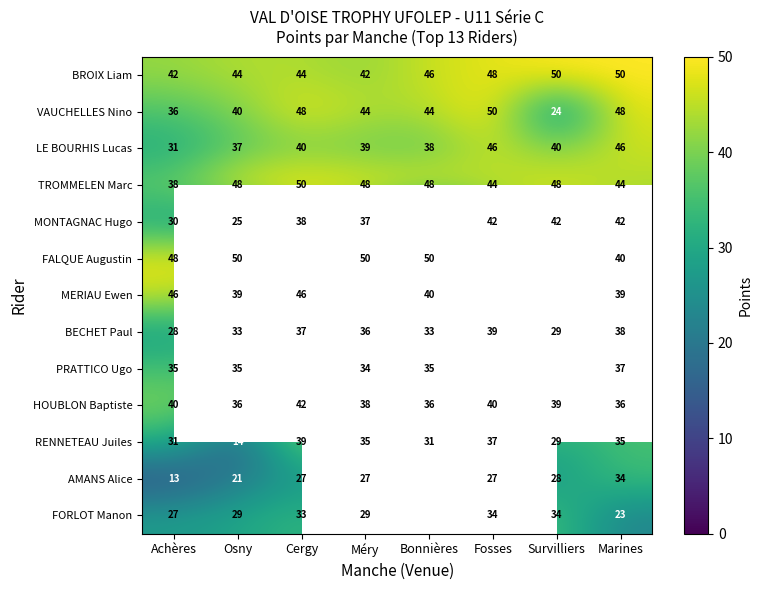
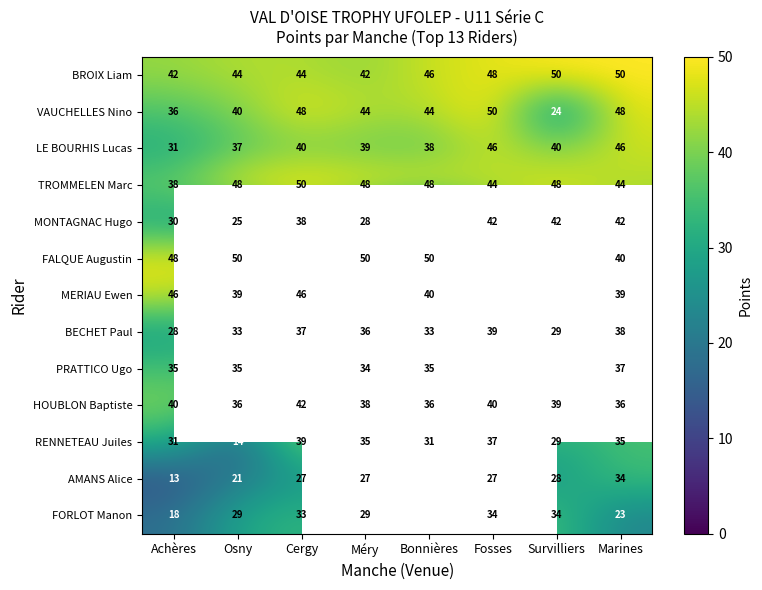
  {
    "BROIX Liam": {
      "Achères": 42,
      "Osny": 44,
      "Cergy": 44,
      "Méry": 42,
      "Bonnières": 46,
      "Fosses": 48,
      "Survilliers": 50,
      "Marines": 50
    },
    "VAUCHELLES Nino": {
      "Achères": 36,
      "Osny": 40,
      "Cergy": 48,
      "Méry": 44,
      "Bonnières": 44,
      "Fosses": 50,
      "Survilliers": 24,
      "Marines": 48
    },
    "LE BOURHIS Lucas": {
      "Achères": 31,
      "Osny": 37,
      "Cergy": 40,
      "Méry": 39,
      "Bonnières": 38,
      "Fosses": 46,
      "Survilliers": 40,
      "Marines": 46
    },
    "TROMMELEN Marc": {
      "Achères": 38,
      "Osny": 48,
      "Cergy": 50,
      "Méry": 48,
      "Bonnières": 48,
      "Fosses": 44,
      "Survilliers": 48,
      "Marines": 44
    },
    "MONTAGNAC Hugo": {
      "Achères": 30,
      "Osny": 25,
      "Cergy": 38,
-     "Méry": 37,
+     "Méry": 28,
      "Fosses": 42,
      "Survilliers": 42,
      "Marines": 42
    },
    "FALQUE Augustin": {
      "Achères": 48,
      "Osny": 50,
      "Méry": 50,
      "Bonnières": 50,
      "Marines": 40
    },
    "MERIAU Ewen": {
      "Achères": 46,
      "Osny": 39,
      "Cergy": 46,
      "Bonnières": 40,
      "Marines": 39
    },
    "BECHET Paul": {
      "Achères": 28,
      "Osny": 33,
      "Cergy": 37,
      "Méry": 36,
      "Bonnières": 33,
      "Fosses": 39,
      "Survilliers": 29,
      "Marines": 38
    },
    "PRATTICO Ugo": {
      "Achères": 35,
      "Osny": 35,
      "Méry": 34,
      "Bonnières": 35,
      "Marines": 37
    },
    "HOUBLON Baptiste": {
      "Achères": 40,
      "Osny": 36,
      "Cergy": 42,
      "Méry": 38,
      "Bonnières": 36,
      "Fosses": 40,
      "Survilliers": 39,
      "Marines": 36
    },
    "RENNETEAU Juiles": {
      "Achères": 31,
      "Osny": 14,
      "Cergy": 39,
      "Méry": 35,
      "Bonnières": 31,
      "Fosses": 37,
      "Survilliers": 29,
      "Marines": 35
    },
    "AMANS Alice": {
      "Achères": 13,
      "Osny": 21,
      "Cergy": 27,
      "Méry": 27,
      "Fosses": 27,
      "Survilliers": 28,
      "Marines": 34
    },
    "FORLOT Manon": {
-     "Achères": 27,
+     "Achères": 18,
      "Osny": 29,
      "Cergy": 33,
      "Méry": 29,
      "Fosses": 34,
      "Survilliers": 34,
      "Marines": 23
    }
  }
